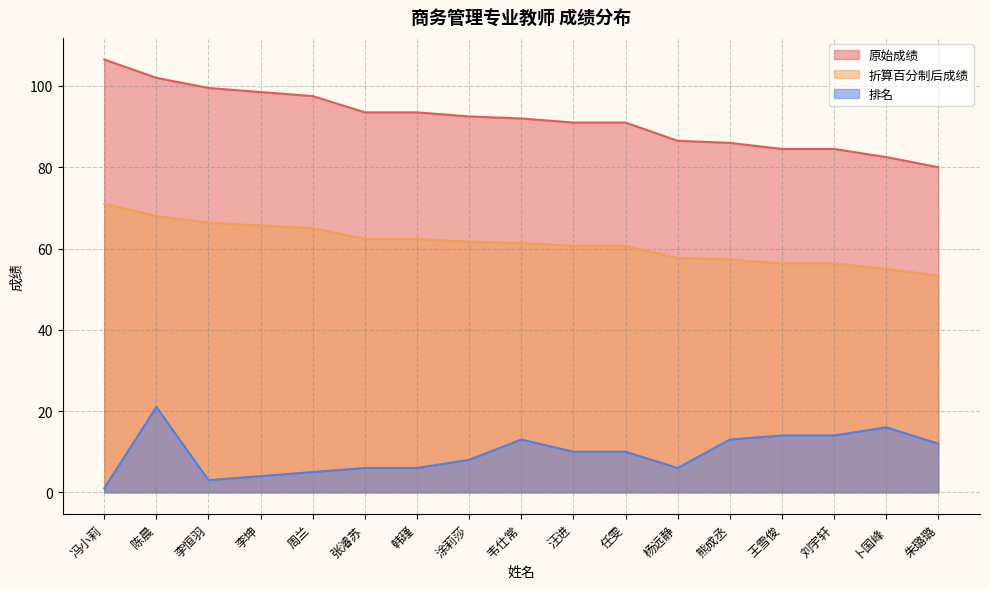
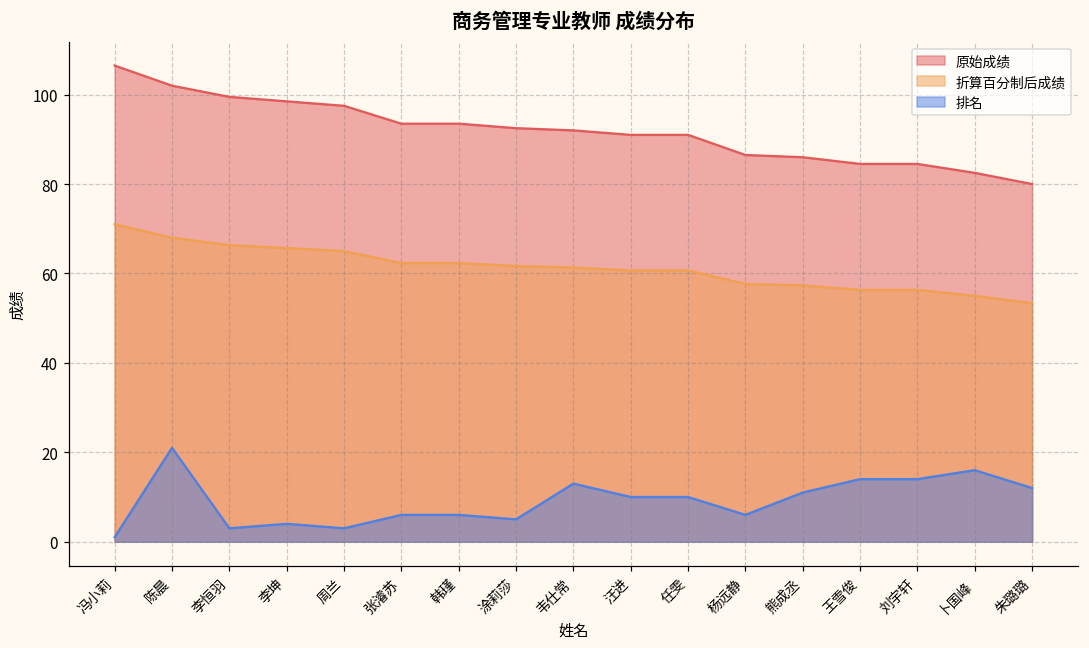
  {
    "排名": {
      "冯小莉": 1,
      "陈晨": 21,
      "李恒羽": 3,
      "李坤": 4,
-     "周兰": 5,
+     "周兰": 3,
      "张濬苏": 6,
      "韩瑾": 6,
-     "涂莉莎": 8,
+     "涂莉莎": 5,
      "韦仕常": 13,
      "汪进": 10,
      "任雯": 10,
      "杨远静": 6,
-     "熊成丞": 13,
+     "熊成丞": 11,
      "王雪俊": 14,
      "刘宇轩": 14,
      "卜国峰": 16,
      "朱璐璐": 12
    }
  }
